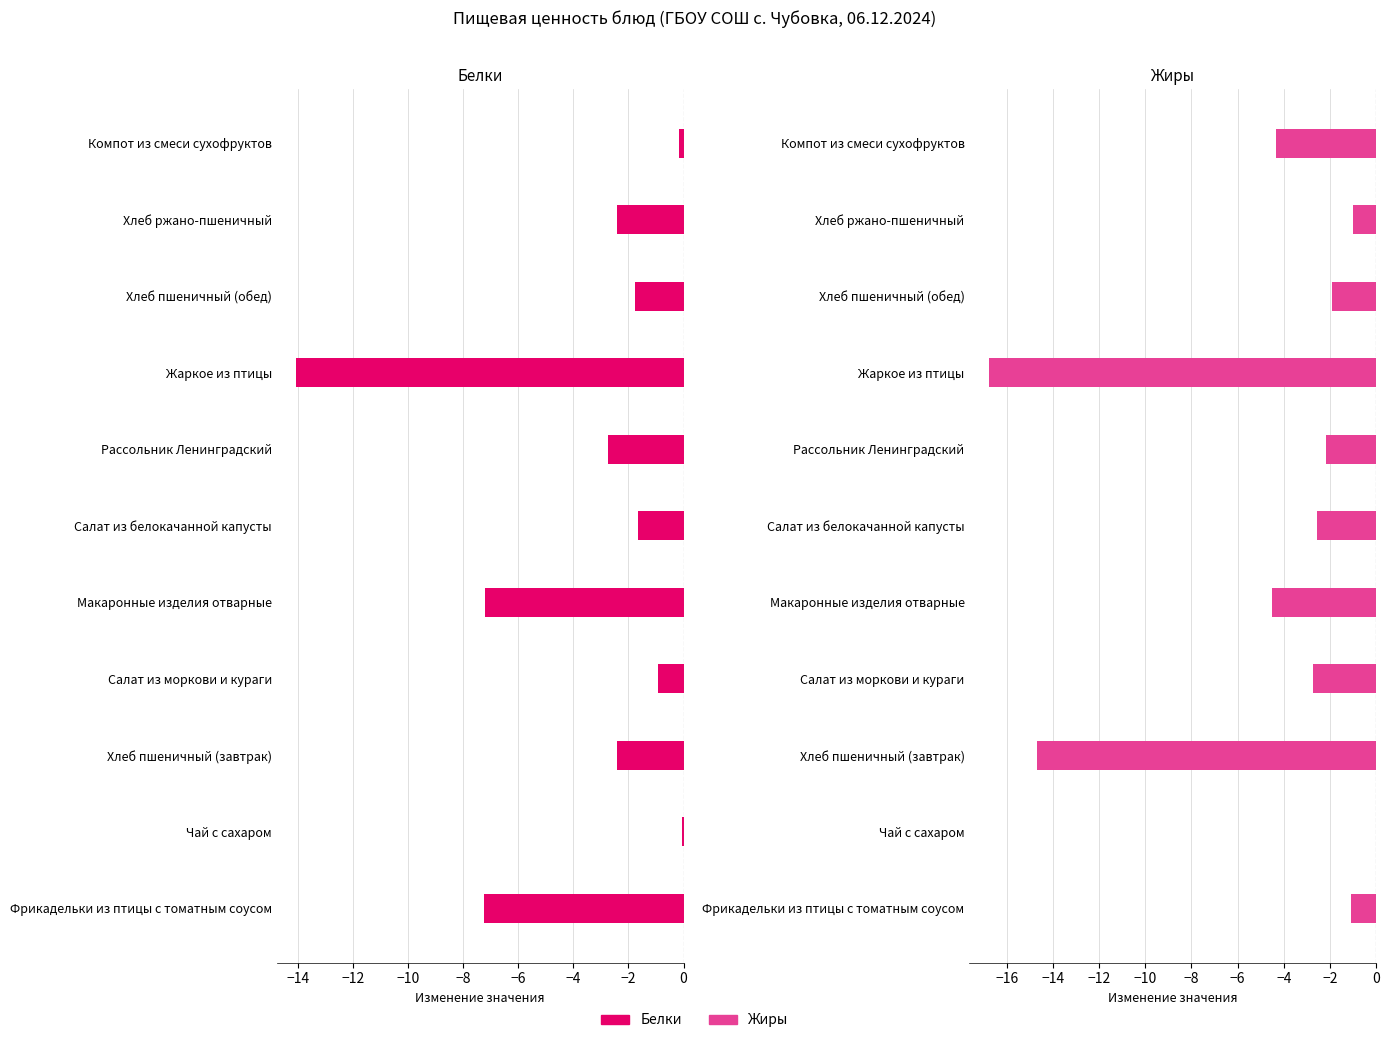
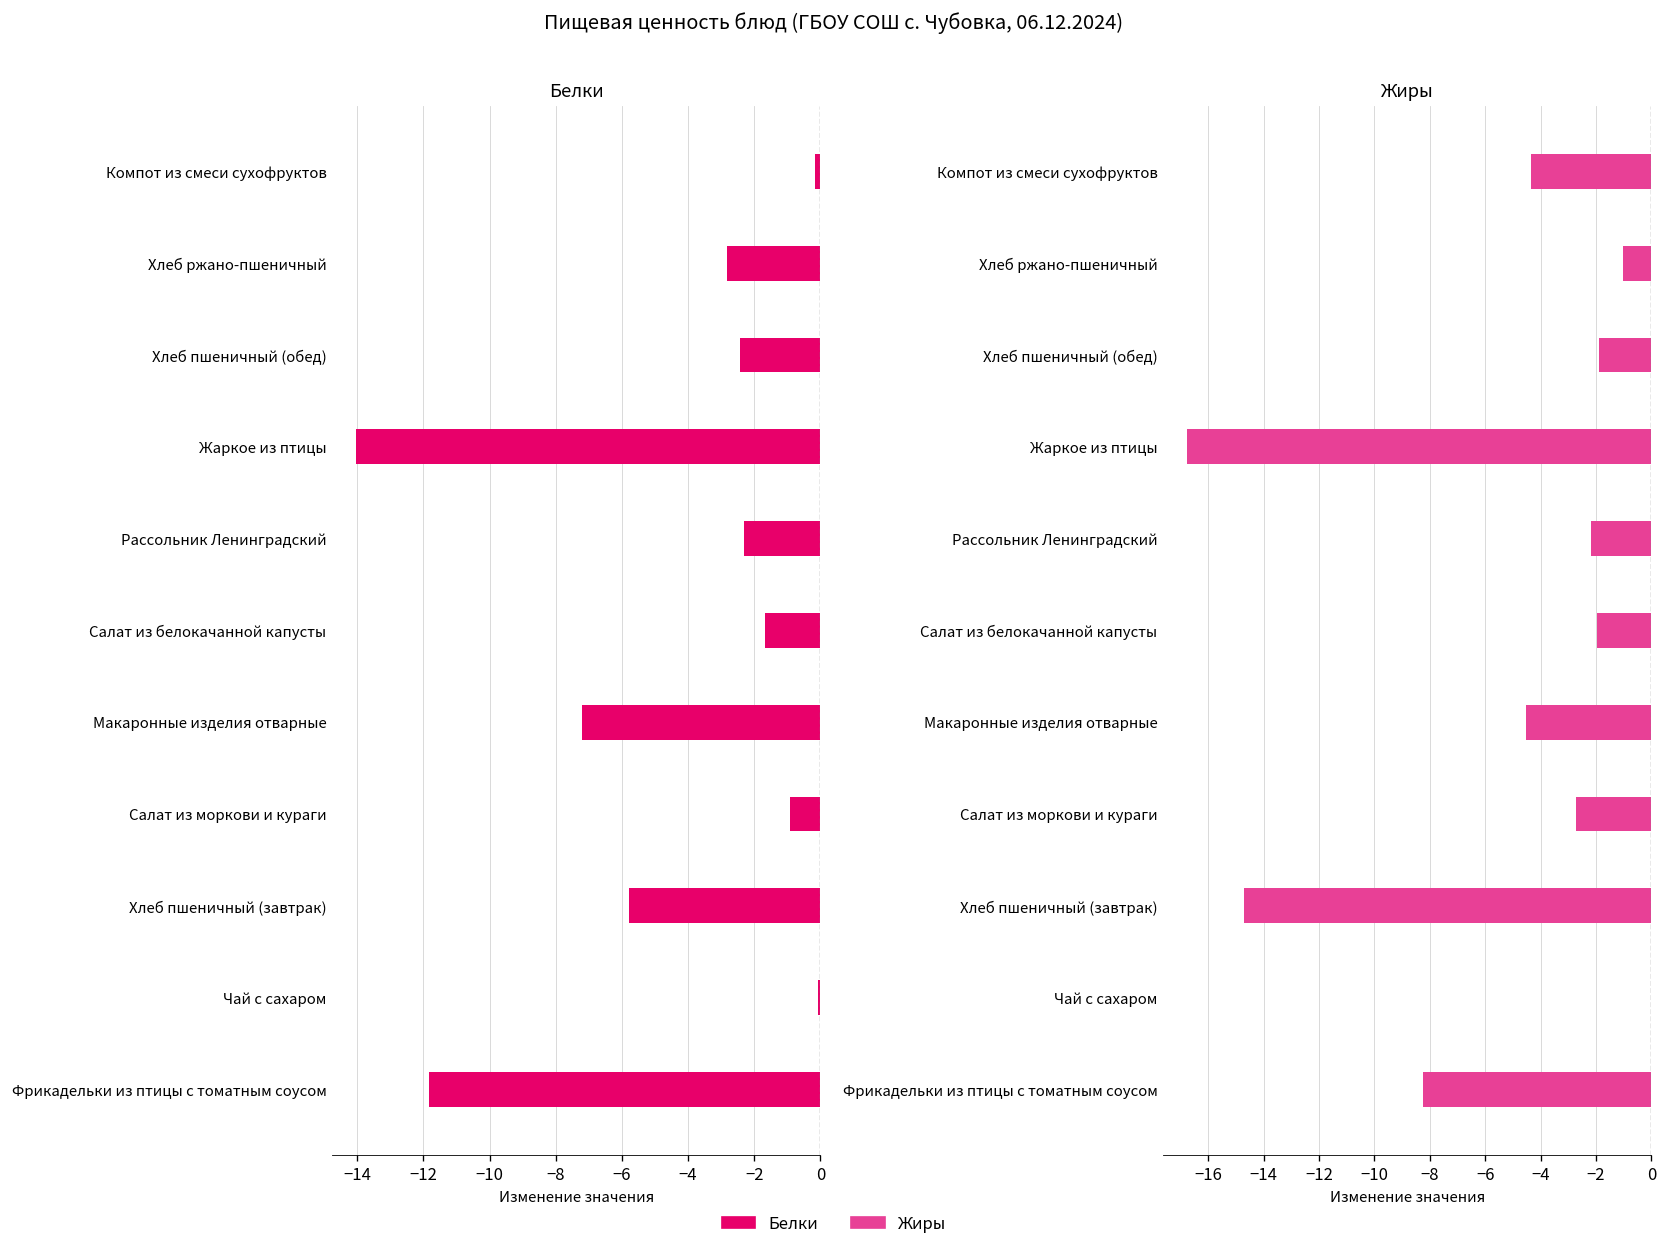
  {
    "Белки": {
      "Компот из смеси сухофруктов": -0.2,
-     "Хлеб ржано-пшеничный": -2.4,
-     "Хлеб пшеничный (обед)": -1.8,
+     "Хлеб ржано-пшеничный": -2.8,
+     "Хлеб пшеничный (обед)": -2.4,
      "Жаркое из птицы": -14.1,
-     "Рассольник Ленинградский": -2.7,
+     "Рассольник Ленинградский": -2.3,
      "Салат из белокачанной капусты": -1.7,
      "Макаронные изделия отварные": -7.2,
      "Салат из моркови и кураги": -0.9,
-     "Хлеб пшеничный (завтрак)": -2.4,
-     "Фрикадельки из птицы с томатным соусом": -7.2
+     "Хлеб пшеничный (завтрак)": -5.8,
+     "Фрикадельки из птицы с томатным соусом": -11.8
    },
    "Жиры": {
      "Компот из смеси сухофруктов": -4.4,
      "Хлеб ржано-пшеничный": -1.0,
      "Хлеб пшеничный (обед)": -1.9,
      "Жаркое из птицы": -16.8,
      "Рассольник Ленинградский": -2.2,
-     "Салат из белокачанной капусты": -2.6,
+     "Салат из белокачанной капусты": -2.0,
      "Макаронные изделия отварные": -4.5,
      "Салат из моркови и кураги": -2.7,
      "Хлеб пшеничный (завтрак)": -14.7,
-     "Фрикадельки из птицы с томатным соусом": -1.1
+     "Фрикадельки из птицы с томатным соусом": -8.2
    }
  }
